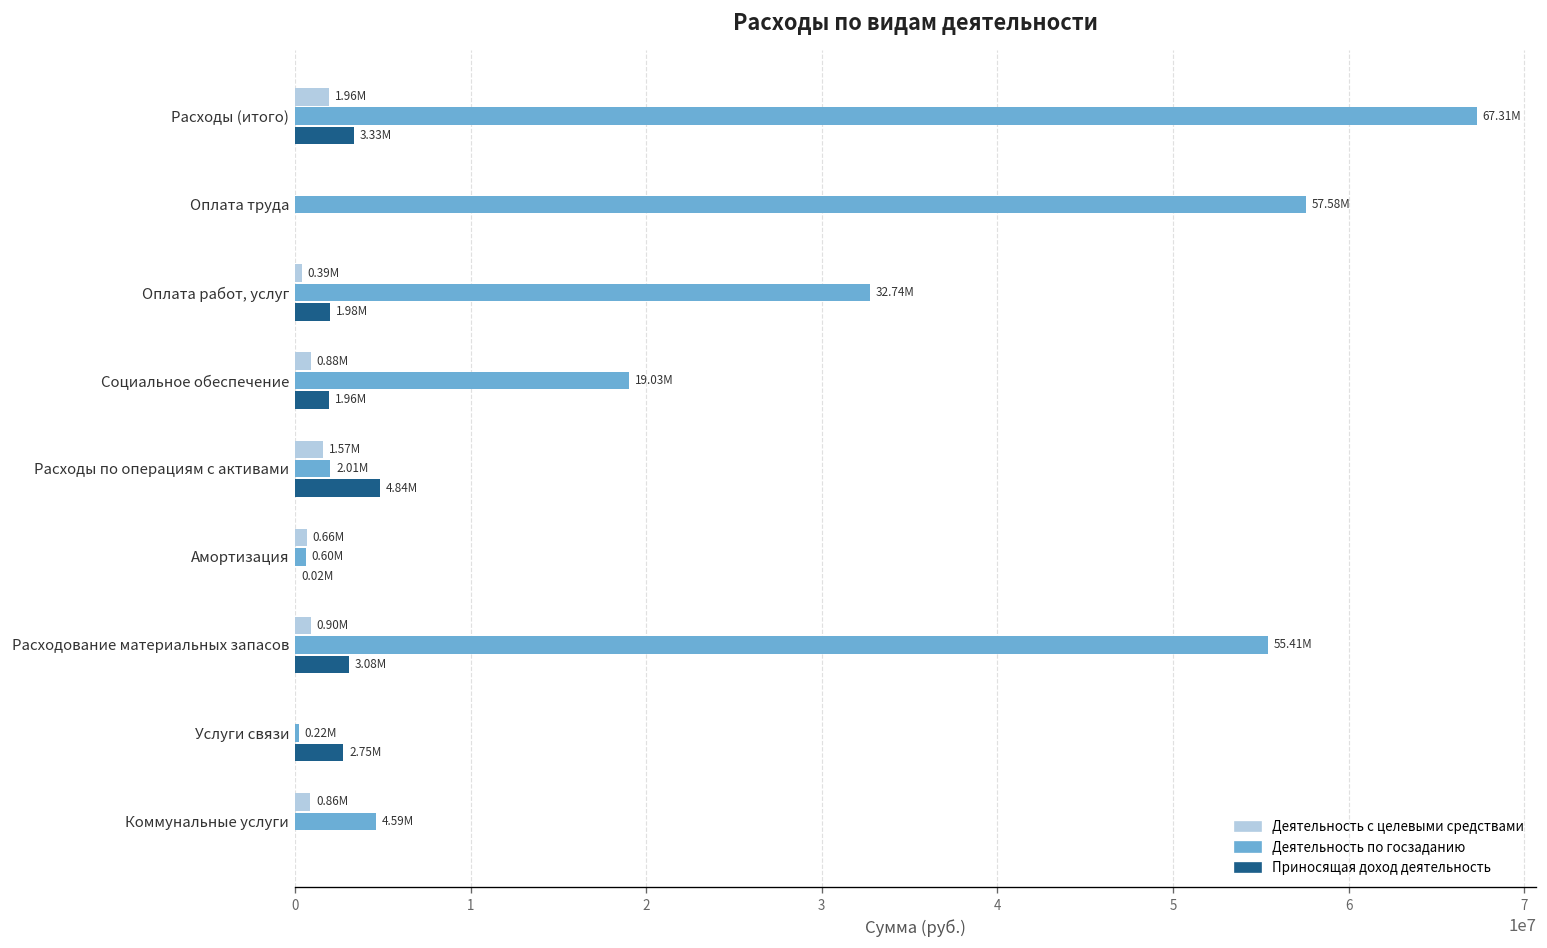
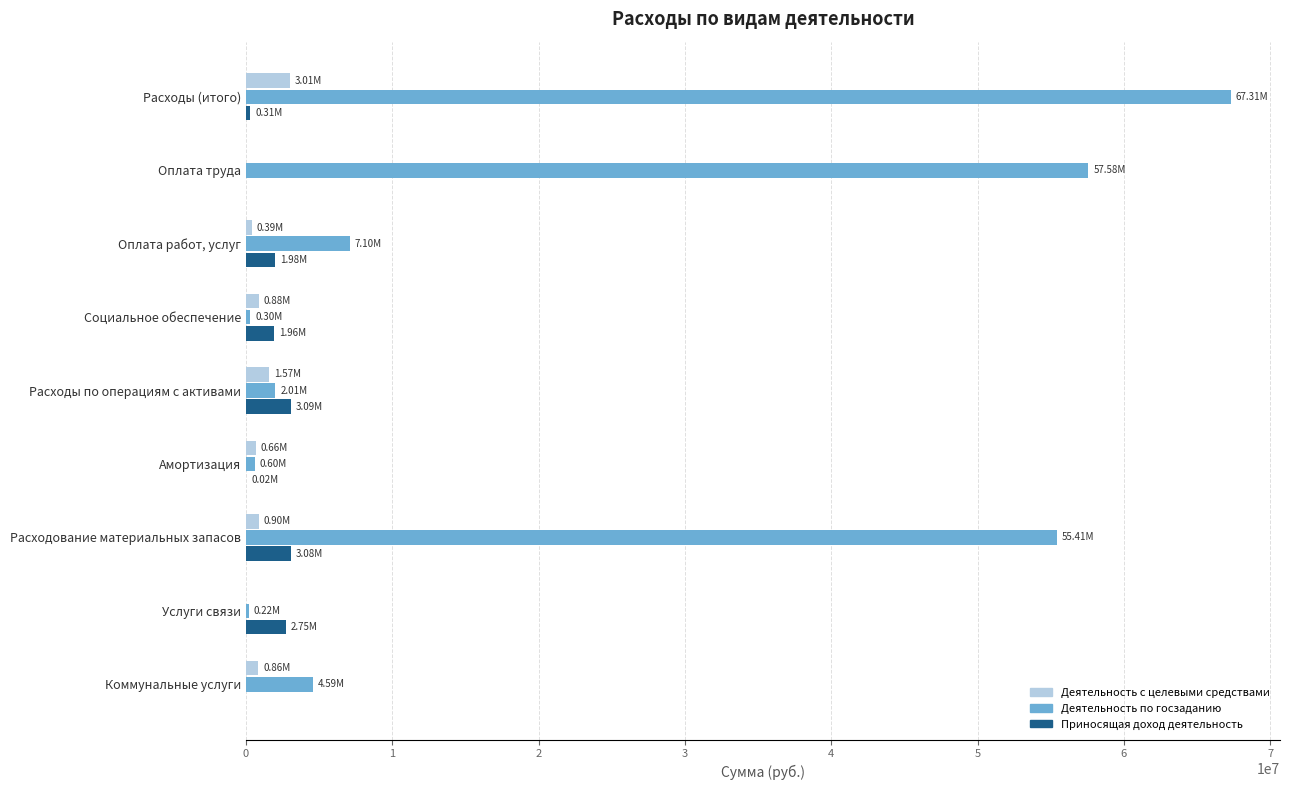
  {
    "Деятельность с целевыми средствами": {
-     "Расходы (итого)": "1.96M",
+     "Расходы (итого)": "3.01M",
      "Оплата работ, услуг": "0.39M",
      "Социальное обеспечение": "0.88M",
      "Расходы по операциям с активами": "1.57M",
      "Амортизация": "0.66M",
      "Расходование материальных запасов": "0.90M",
      "Коммунальные услуги": "0.86M"
    },
    "Деятельность по госзаданию": {
      "Расходы (итого)": "67.31M",
      "Оплата труда": "57.58M",
-     "Оплата работ, услуг": "32.74M",
-     "Социальное обеспечение": "19.03M",
+     "Оплата работ, услуг": "7.10M",
+     "Социальное обеспечение": "0.30M",
      "Расходы по операциям с активами": "2.01M",
      "Амортизация": "0.60M",
      "Расходование материальных запасов": "55.41M",
      "Услуги связи": "0.22M",
      "Коммунальные услуги": "4.59M"
    },
    "Приносящая доход деятельность": {
-     "Расходы (итого)": "3.33M",
+     "Расходы (итого)": "0.31M",
      "Оплата работ, услуг": "1.98M",
      "Социальное обеспечение": "1.96M",
-     "Расходы по операциям с активами": "4.84M",
+     "Расходы по операциям с активами": "3.09M",
      "Амортизация": "0.02M",
      "Расходование материальных запасов": "3.08M",
      "Услуги связи": "2.75M"
    }
  }
